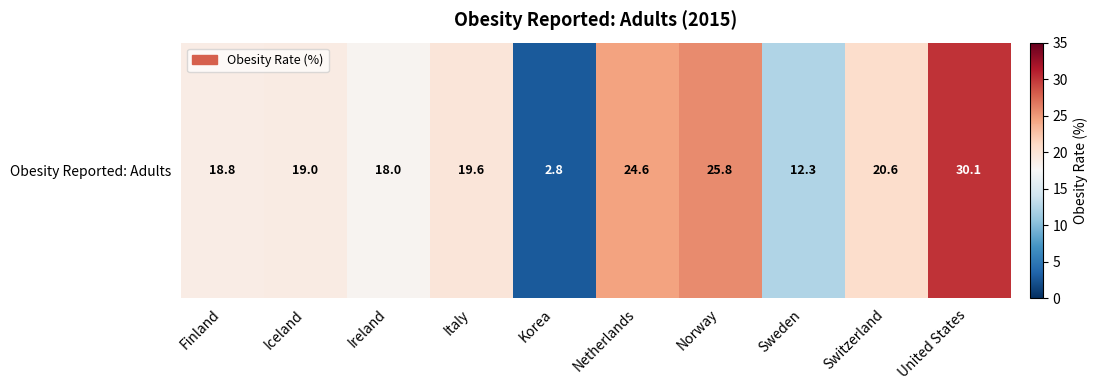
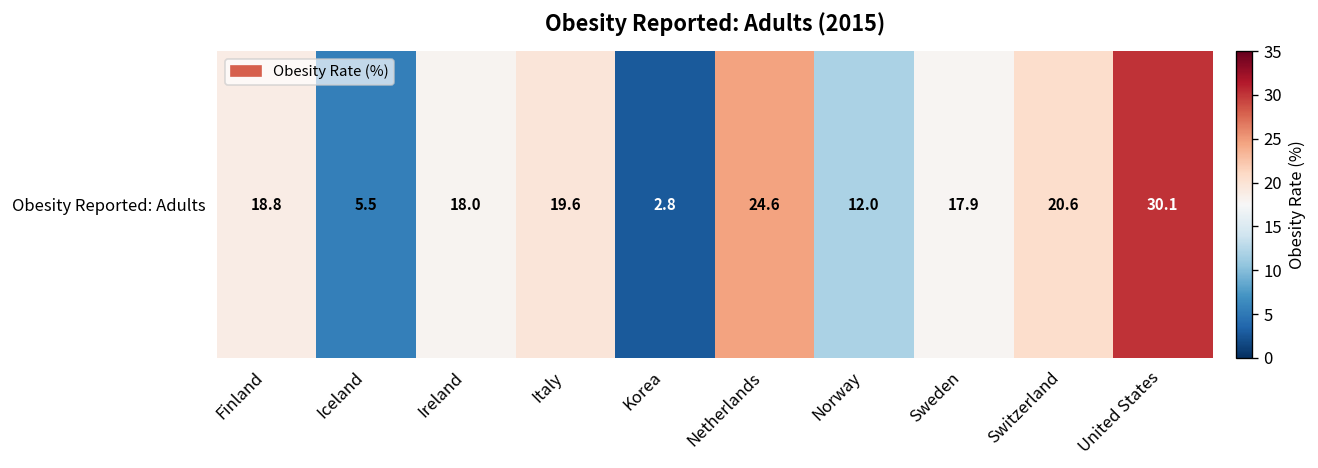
  {
    "Obesity Reported: Adults": {
      "Finland": 18.8,
-     "Iceland": 19.0,
+     "Iceland": 5.5,
      "Ireland": 18.0,
      "Italy": 19.6,
      "Korea": 2.8,
      "Netherlands": 24.6,
-     "Norway": 25.8,
-     "Sweden": 12.3,
+     "Norway": 12.0,
+     "Sweden": 17.9,
      "Switzerland": 20.6,
      "United States": 30.1
    }
  }
